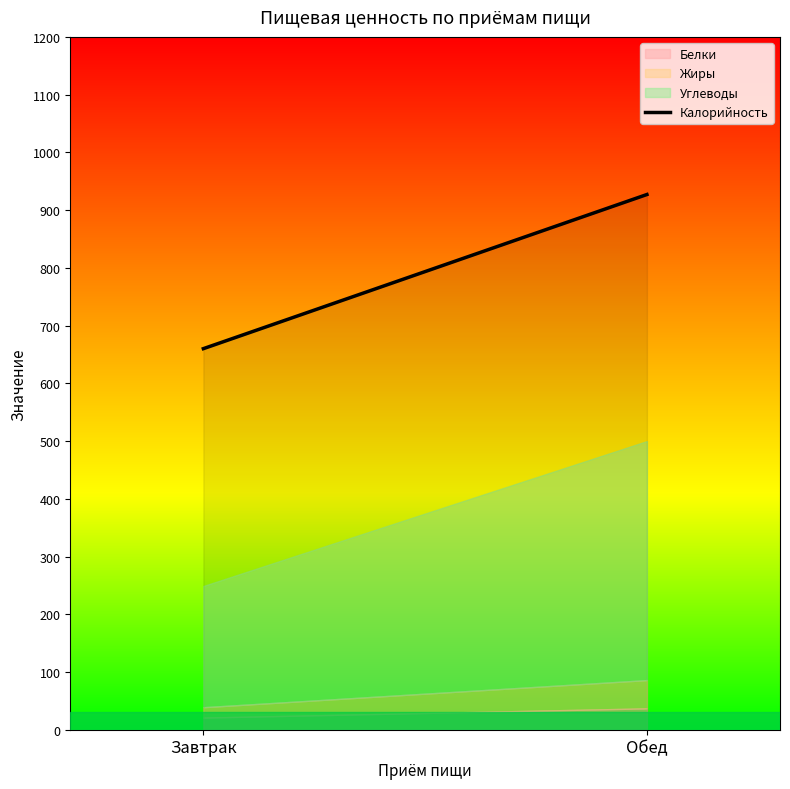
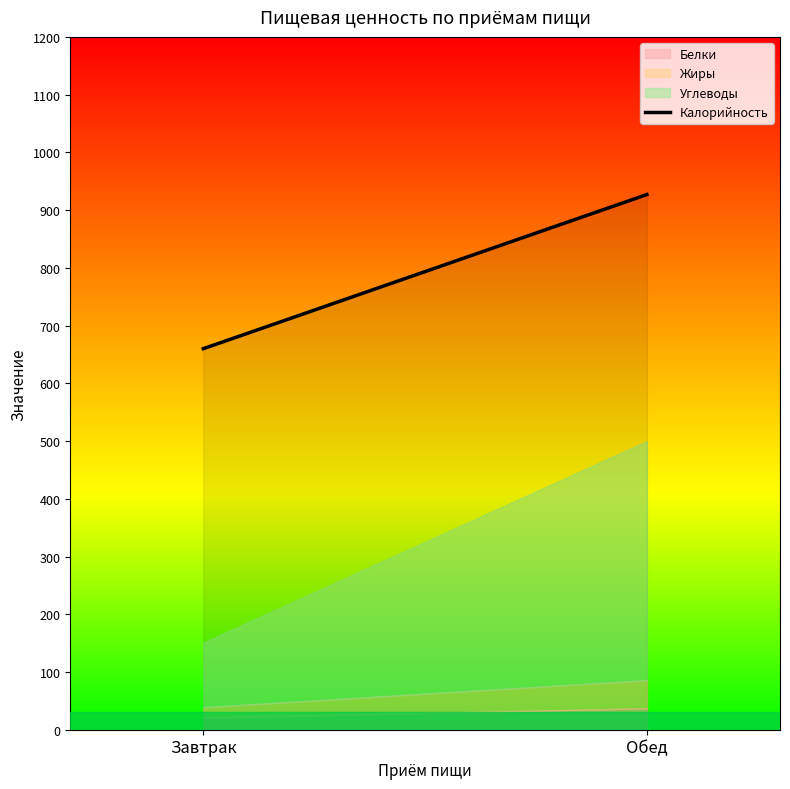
  {
    "Углеводы": {
-     "Завтрак": 210,
+     "Завтрак": 110,
      "Обед": 410
    },
    "Калорийность": {
      "Завтрак": 660,
      "Обед": 930
    }
  }
